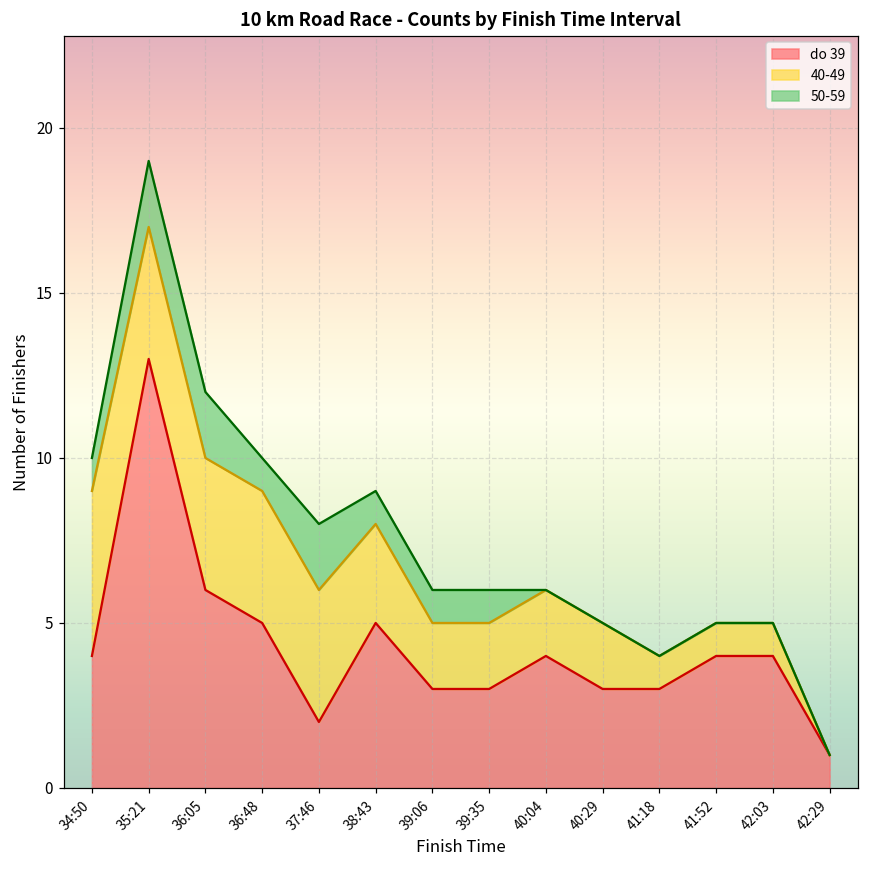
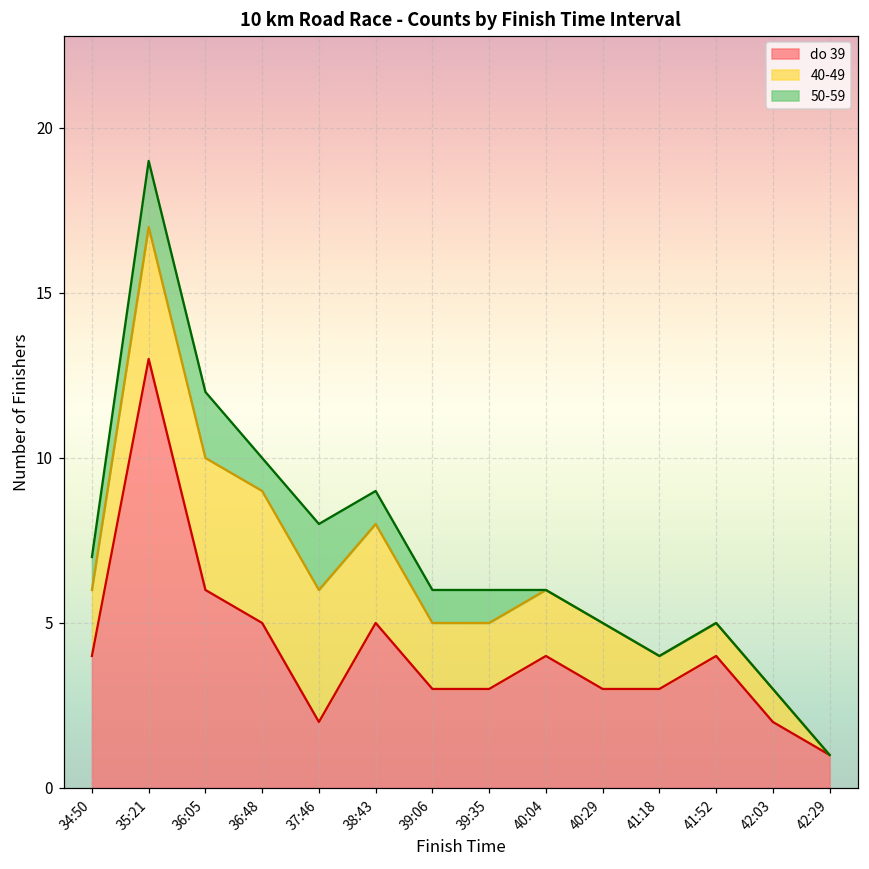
  {
    "do 39": {
      "34:50": 4,
      "35:21": 13,
      "36:05": 6,
      "36:48": 5,
      "37:46": 2,
      "38:43": 5,
      "39:06": 3,
      "39:35": 3,
      "40:04": 4,
      "40:29": 3,
      "41:18": 3,
      "41:52": 4,
-     "42:03": 4
+     "42:03": 2
    },
    "40-49": {
-     "34:50": 5,
+     "34:50": 2,
      "35:21": 4,
      "36:05": 4,
      "36:48": 4,
      "37:46": 4,
      "38:43": 3,
      "39:06": 2,
      "39:35": 2
    },
    "50-59": {
      "34:50": 1,
      "35:21": 2,
      "36:05": 2,
      "36:48": 1,
      "37:46": 2,
      "38:43": 1,
      "39:06": 1,
      "39:35": 1
    }
  }
